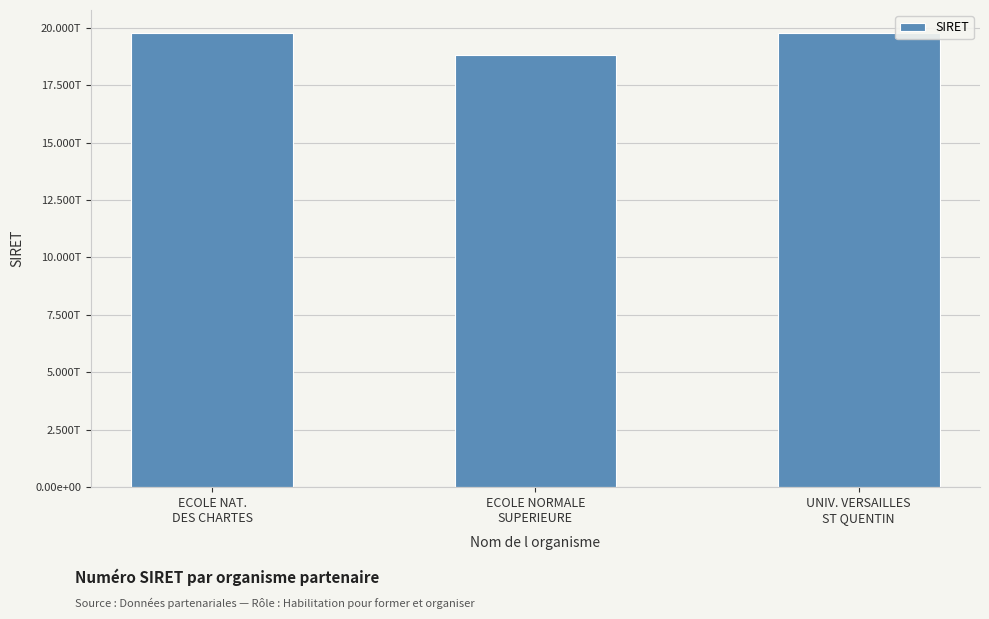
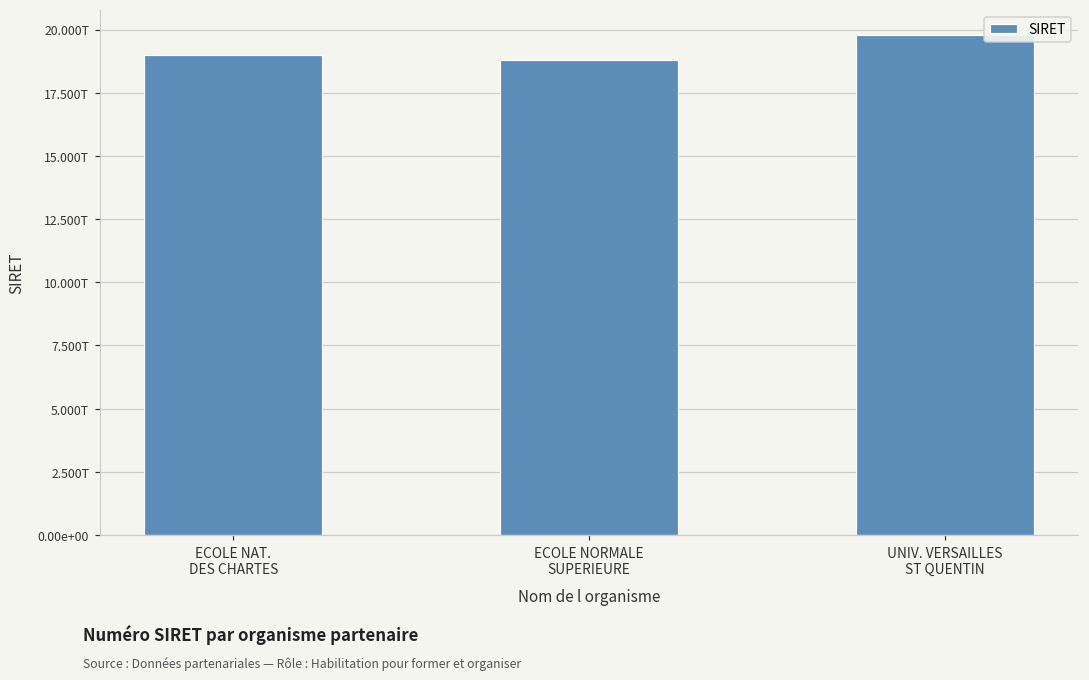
  {
-   "ECOLE NAT. DES CHARTES": "19.8T",
+   "ECOLE NAT. DES CHARTES": "19.0T",
    "ECOLE NORMALE SUPERIEURE": "18.8T",
    "UNIV. VERSAILLES ST QUENTIN": "19.8T"
  }
